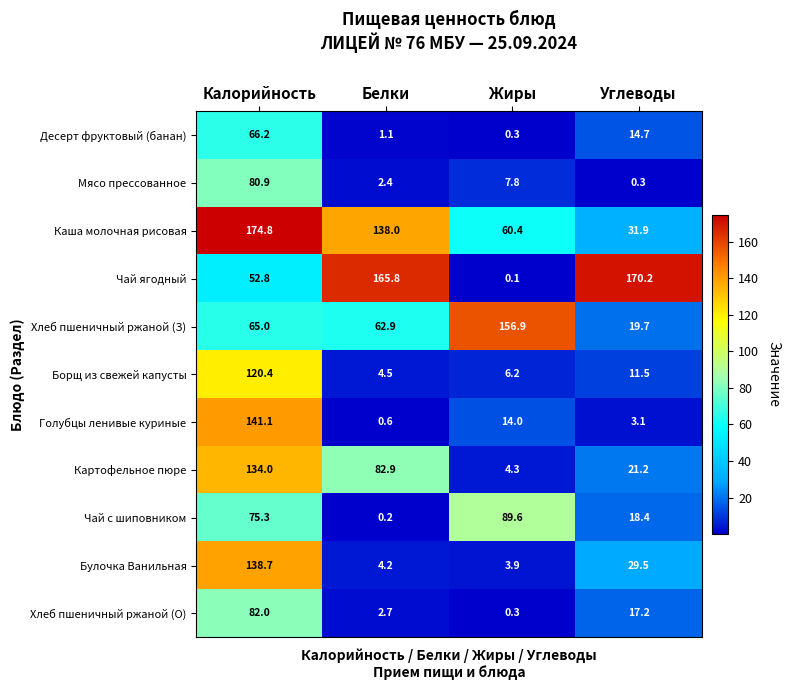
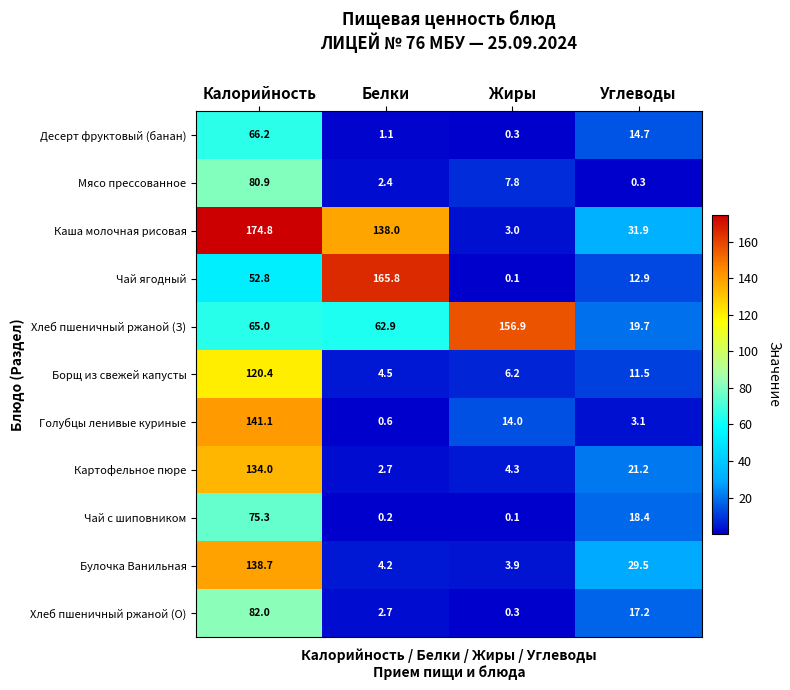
  {
    "Десерт фруктовый (банан)": {
      "Калорийность": 66.2,
      "Белки": 1.1,
      "Жиры": 0.3,
      "Углеводы": 14.7
    },
    "Мясо прессованное": {
      "Калорийность": 80.9,
      "Белки": 2.4,
      "Жиры": 7.8,
      "Углеводы": 0.3
    },
    "Каша молочная рисовая": {
      "Калорийность": 174.8,
      "Белки": 138.0,
-     "Жиры": 60.4,
+     "Жиры": 3.0,
      "Углеводы": 31.9
    },
    "Чай ягодный": {
      "Калорийность": 52.8,
      "Белки": 165.8,
      "Жиры": 0.1,
-     "Углеводы": 170.2
+     "Углеводы": 12.9
    },
    "Хлеб пшеничный ржаной (З)": {
      "Калорийность": 65.0,
      "Белки": 62.9,
      "Жиры": 156.9,
      "Углеводы": 19.7
    },
    "Борщ из свежей капусты": {
      "Калорийность": 120.4,
      "Белки": 4.5,
      "Жиры": 6.2,
      "Углеводы": 11.5
    },
    "Голубцы ленивые куриные": {
      "Калорийность": 141.1,
      "Белки": 0.6,
      "Жиры": 14.0,
      "Углеводы": 3.1
    },
    "Картофельное пюре": {
      "Калорийность": 134.0,
-     "Белки": 82.9,
+     "Белки": 2.7,
      "Жиры": 4.3,
      "Углеводы": 21.2
    },
    "Чай с шиповником": {
      "Калорийность": 75.3,
      "Белки": 0.2,
-     "Жиры": 89.6,
+     "Жиры": 0.1,
      "Углеводы": 18.4
    },
    "Булочка Ванильная": {
      "Калорийность": 138.7,
      "Белки": 4.2,
      "Жиры": 3.9,
      "Углеводы": 29.5
    },
    "Хлеб пшеничный ржаной (О)": {
      "Калорийность": 82.0,
      "Белки": 2.7,
      "Жиры": 0.3,
      "Углеводы": 17.2
    }
  }
